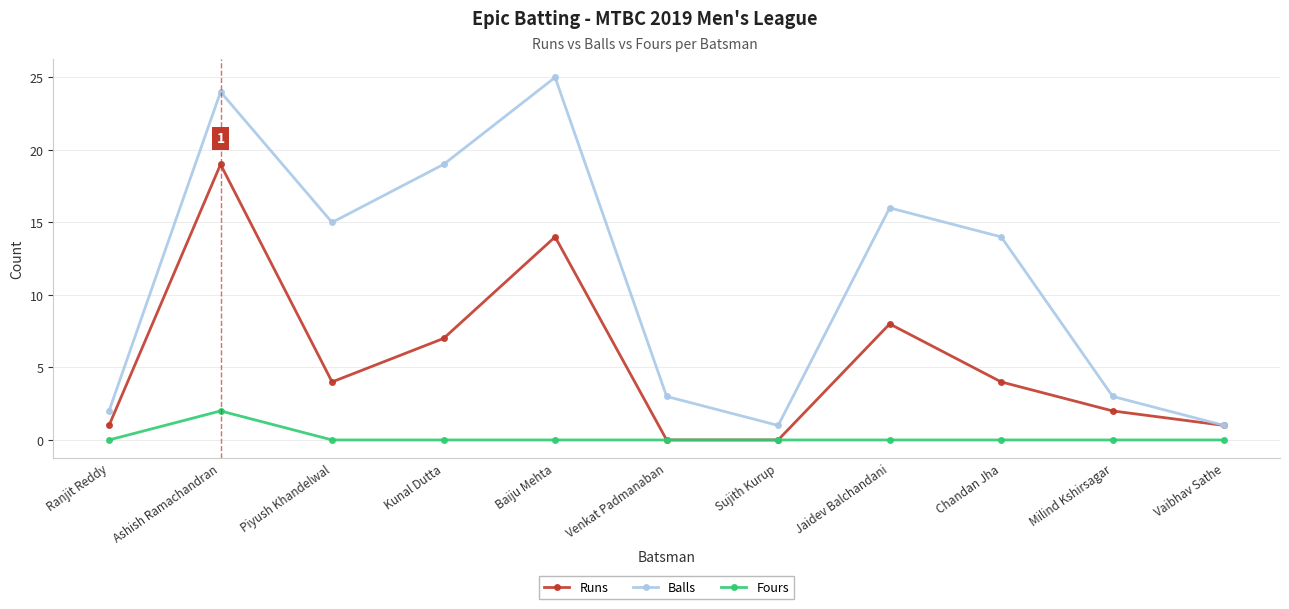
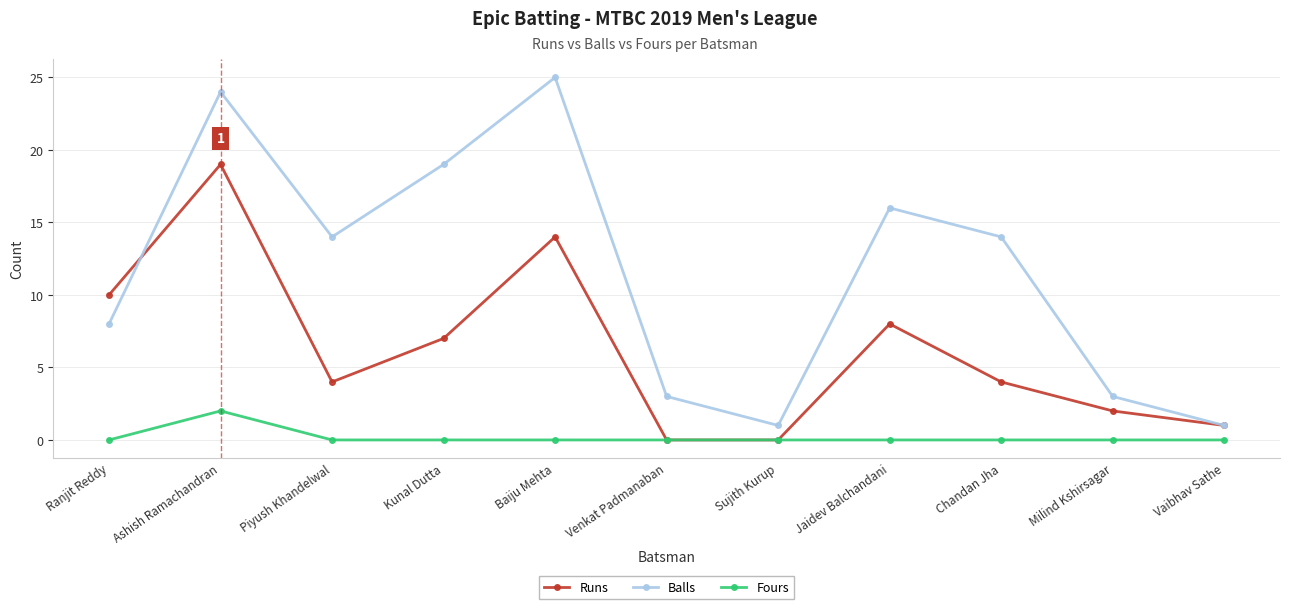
  {
    "Runs": {
-     "Ranjit Reddy": 1,
+     "Ranjit Reddy": 10,
      "Piyush Khandelwal": 4,
      "Kunal Dutta": 7,
      "Baiju Mehta": 14,
      "Jaidev Balchandani": 8,
      "Chandan Jha": 4,
      "Milind Kshirsagar": 2
    },
    "Balls": {
-     "Ranjit Reddy": 2,
+     "Ranjit Reddy": 8,
      "Ashish Ramachandran": 24,
-     "Piyush Khandelwal": 15,
+     "Piyush Khandelwal": 14,
      "Kunal Dutta": 19,
      "Baiju Mehta": 25,
      "Venkat Padmanaban": 3,
      "Sujith Kurup": 1,
      "Jaidev Balchandani": 16,
      "Chandan Jha": 14,
      "Milind Kshirsagar": 3
    },
    "Fours": {
      "Ranjit Reddy": 0,
      "Ashish Ramachandran": 2,
      "Piyush Khandelwal": 0,
      "Kunal Dutta": 0,
      "Baiju Mehta": 0,
      "Jaidev Balchandani": 0,
      "Chandan Jha": 0,
      "Milind Kshirsagar": 0,
      "Vaibhav Sathe": 0
    }
  }
